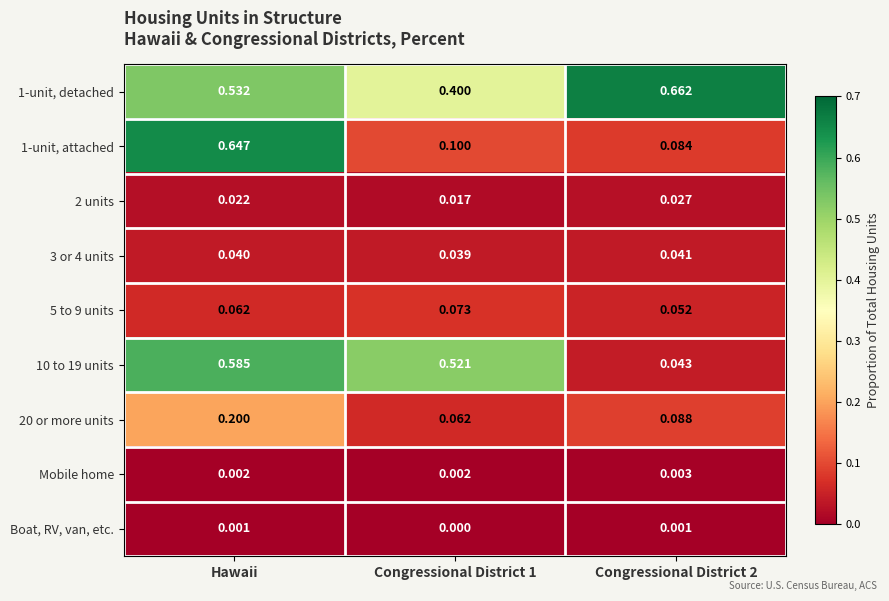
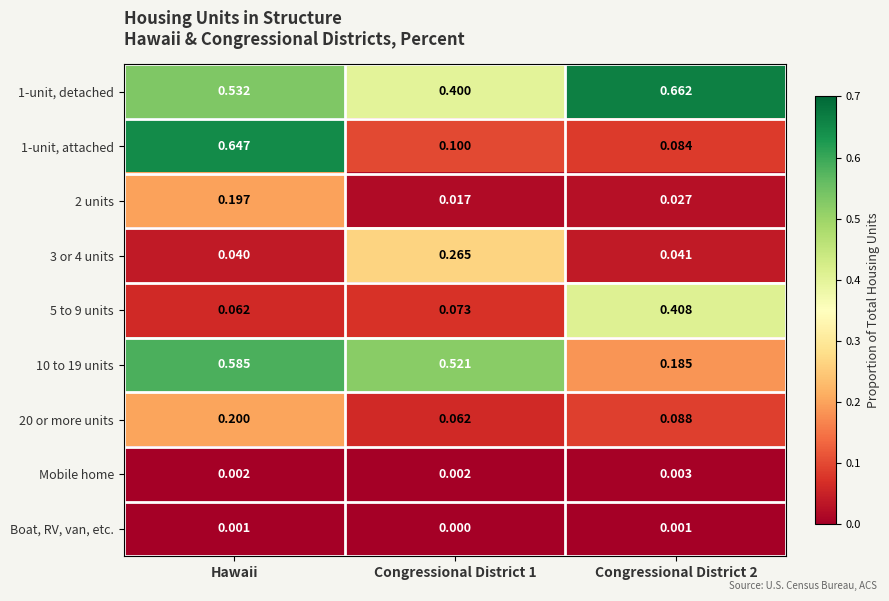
  {
    "1-unit, detached": {
      "Hawaii": 0.532,
      "Congressional District 1": 0.400,
      "Congressional District 2": 0.662
    },
    "1-unit, attached": {
      "Hawaii": 0.647,
      "Congressional District 1": 0.100,
      "Congressional District 2": 0.084
    },
    "2 units": {
-     "Hawaii": 0.022,
+     "Hawaii": 0.197,
      "Congressional District 1": 0.017,
      "Congressional District 2": 0.027
    },
    "3 or 4 units": {
      "Hawaii": 0.040,
-     "Congressional District 1": 0.039,
+     "Congressional District 1": 0.265,
      "Congressional District 2": 0.041
    },
    "5 to 9 units": {
      "Hawaii": 0.062,
      "Congressional District 1": 0.073,
-     "Congressional District 2": 0.052
+     "Congressional District 2": 0.408
    },
    "10 to 19 units": {
      "Hawaii": 0.585,
      "Congressional District 1": 0.521,
-     "Congressional District 2": 0.043
+     "Congressional District 2": 0.185
    },
    "20 or more units": {
      "Hawaii": 0.200,
      "Congressional District 1": 0.062,
      "Congressional District 2": 0.088
    },
    "Mobile home": {
      "Hawaii": 0.002,
      "Congressional District 1": 0.002,
      "Congressional District 2": 0.003
    },
    "Boat, RV, van, etc.": {
      "Hawaii": 0.001,
      "Congressional District 1": 0.000,
      "Congressional District 2": 0.001
    }
  }
